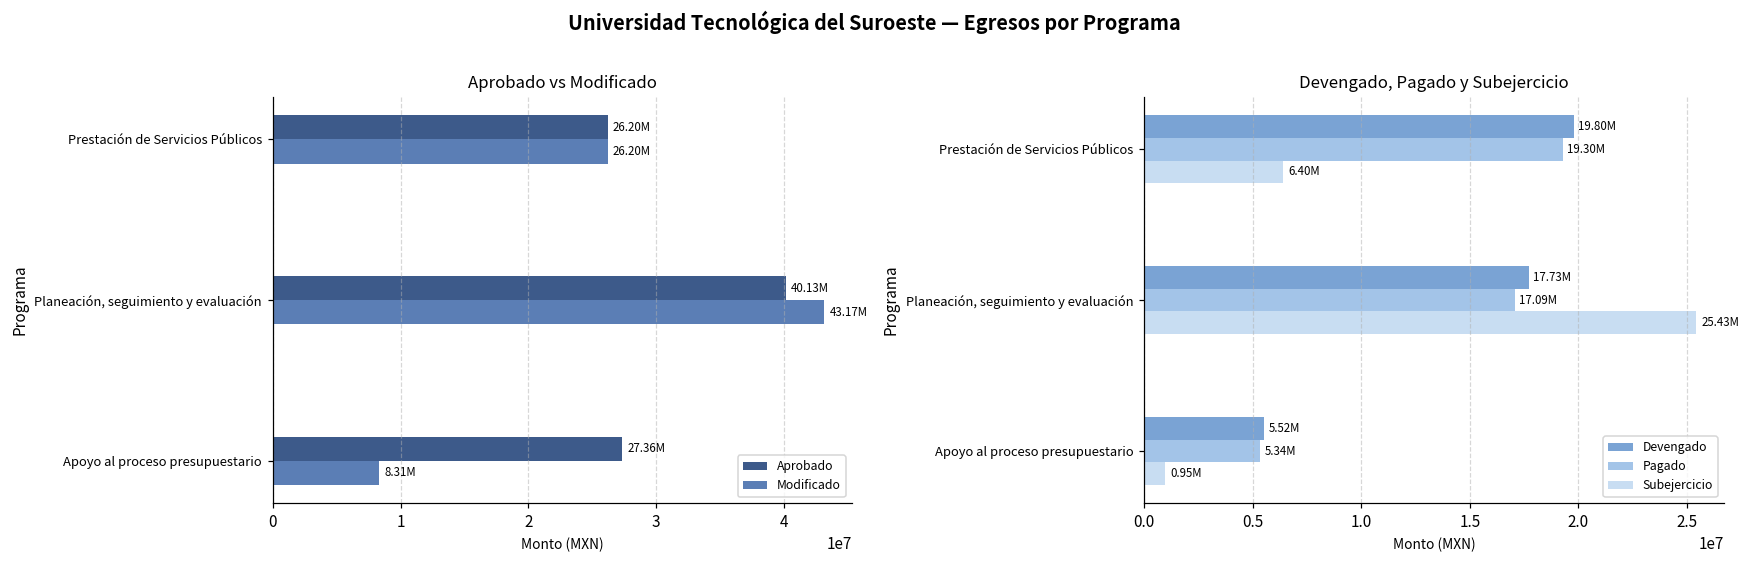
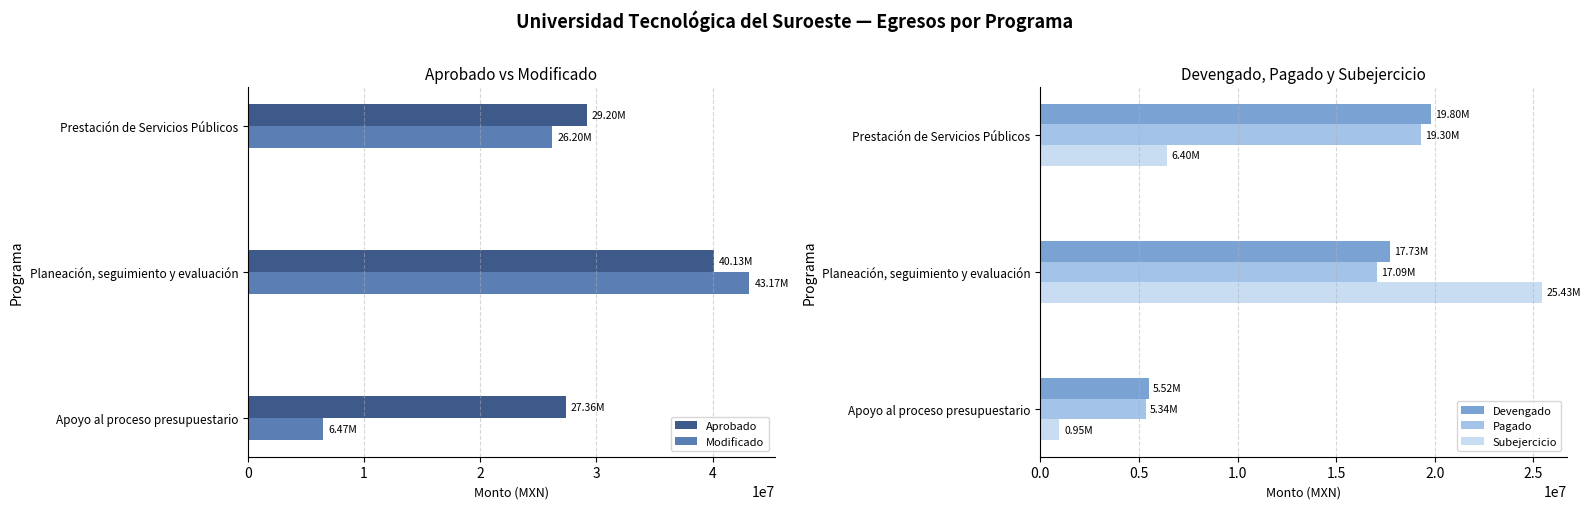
  {
    "Aprobado vs Modificado": {
      "Aprobado": {
-       "Prestación de Servicios Públicos": "26.20M",
+       "Prestación de Servicios Públicos": "29.20M",
        "Planeación, seguimiento y evaluación": "40.13M",
        "Apoyo al proceso presupuestario": "27.36M"
      },
      "Modificado": {
        "Prestación de Servicios Públicos": "26.20M",
        "Planeación, seguimiento y evaluación": "43.17M",
-       "Apoyo al proceso presupuestario": "8.31M"
+       "Apoyo al proceso presupuestario": "6.47M"
      }
    }
  }
